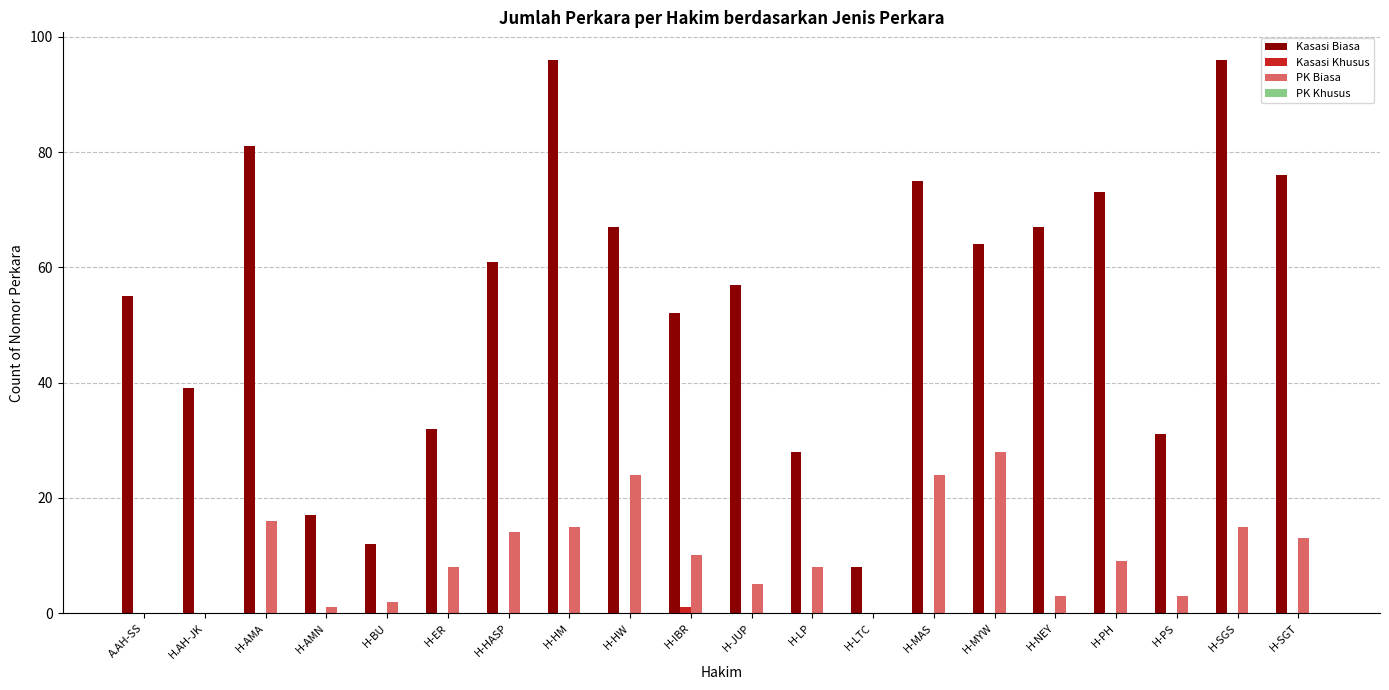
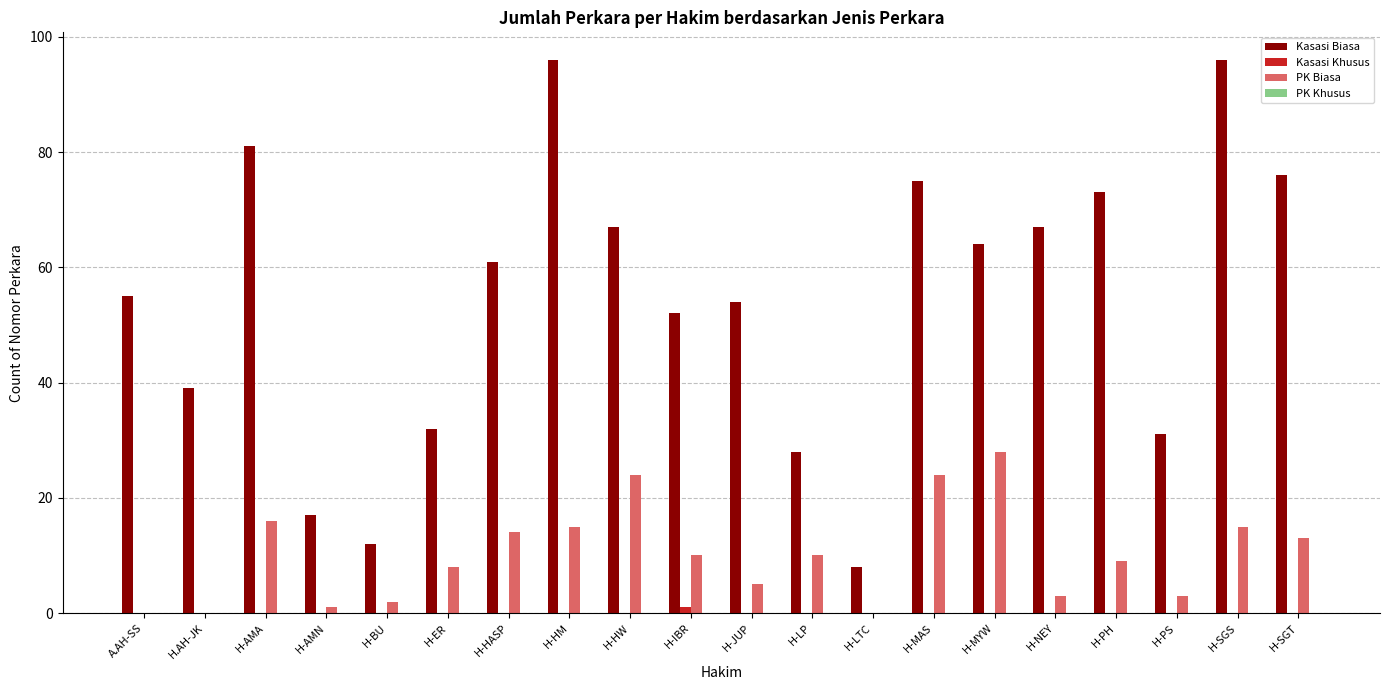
  {
    "Kasasi Biasa": {
      "A.AH-SS": 55,
      "H.AH-JK": 39,
      "H-AMA": 81,
      "H-AMN": 17,
      "H-BU": 12,
      "H-ER": 32,
      "H-HASP": 61,
      "H-HM": 96,
      "H-HW": 67,
      "H-IBR": 52,
-     "H-JUP": 57,
+     "H-JUP": 54,
      "H-LP": 28,
      "H-LTC": 8,
      "H-MAS": 75,
      "H-MYW": 64,
      "H-NEY": 67,
      "H-PH": 73,
      "H-PS": 31,
      "H-SGS": 96,
      "H-SGT": 76
    },
    "Kasasi Khusus": {
      "A.AH-SS": 0,
      "H.AH-JK": 0,
      "H-AMA": 0,
      "H-AMN": 0,
      "H-BU": 0,
      "H-ER": 0,
      "H-HASP": 0,
      "H-HM": 0,
      "H-HW": 0,
      "H-IBR": 1,
      "H-JUP": 0,
      "H-LP": 0,
      "H-LTC": 0,
      "H-MAS": 0,
      "H-MYW": 0,
      "H-NEY": 0,
      "H-PH": 0,
      "H-PS": 0,
      "H-SGS": 0,
      "H-SGT": 0
    },
    "PK Biasa": {
      "A.AH-SS": 0,
      "H.AH-JK": 0,
      "H-AMA": 16,
      "H-AMN": 1,
      "H-BU": 2,
      "H-ER": 8,
      "H-HASP": 14,
      "H-HM": 15,
      "H-HW": 24,
      "H-IBR": 10,
      "H-JUP": 5,
-     "H-LP": 8,
+     "H-LP": 10,
      "H-LTC": 0,
      "H-MAS": 24,
      "H-MYW": 28,
      "H-NEY": 3,
      "H-PH": 9,
      "H-PS": 3,
      "H-SGS": 15,
      "H-SGT": 13
    },
    "PK Khusus": {
      "A.AH-SS": 0,
      "H.AH-JK": 0,
      "H-AMA": 0,
      "H-AMN": 0,
      "H-BU": 0,
      "H-ER": 0,
      "H-HASP": 0,
      "H-HM": 0,
      "H-HW": 0,
      "H-IBR": 0,
      "H-JUP": 0,
      "H-LP": 0,
      "H-LTC": 0,
      "H-MAS": 0,
      "H-MYW": 0,
      "H-NEY": 0,
      "H-PH": 0,
      "H-PS": 0,
      "H-SGS": 0,
      "H-SGT": 0
    }
  }
